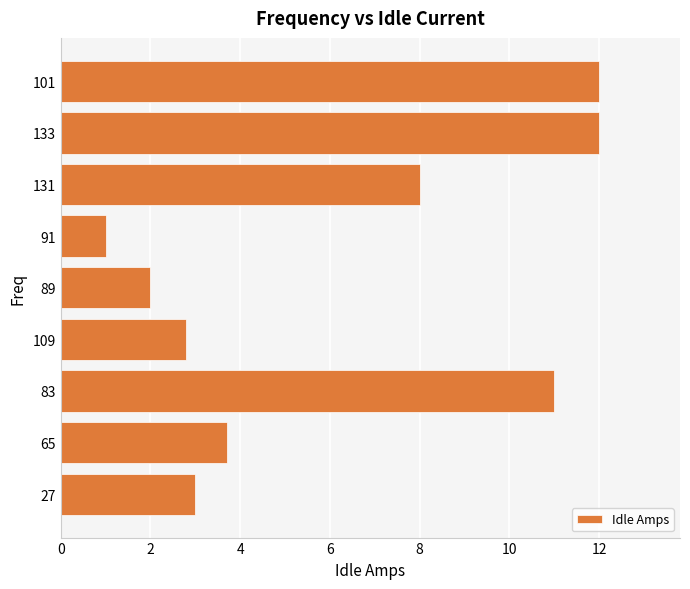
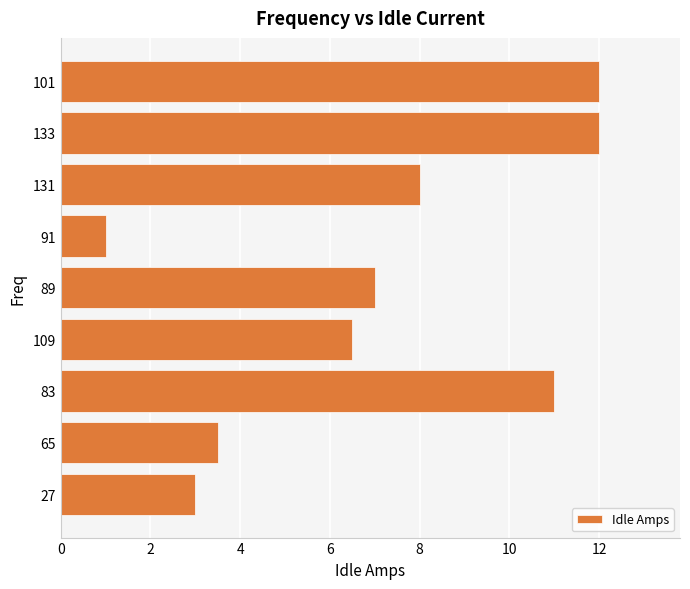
  {
    "101": 12.0,
    "133": 12.0,
    "131": 8.0,
    "91": 1.0,
-   "89": 2,
-   "109": 2.8,
+   "89": 7,
+   "109": 6.5,
    "83": 11.0,
-   "65": 3.7,
+   "65": 3.5,
    "27": 3.0
  }
